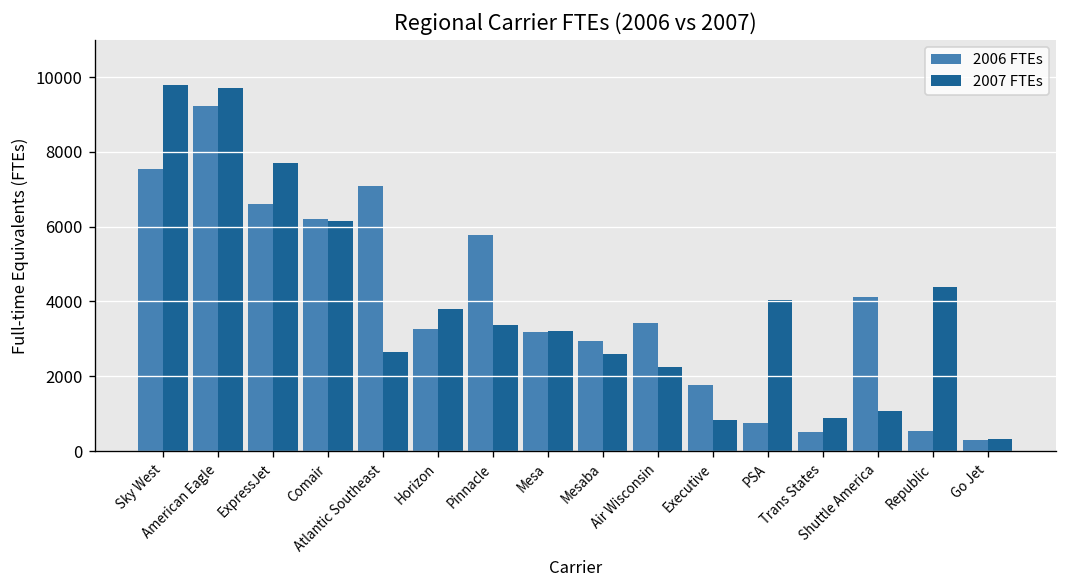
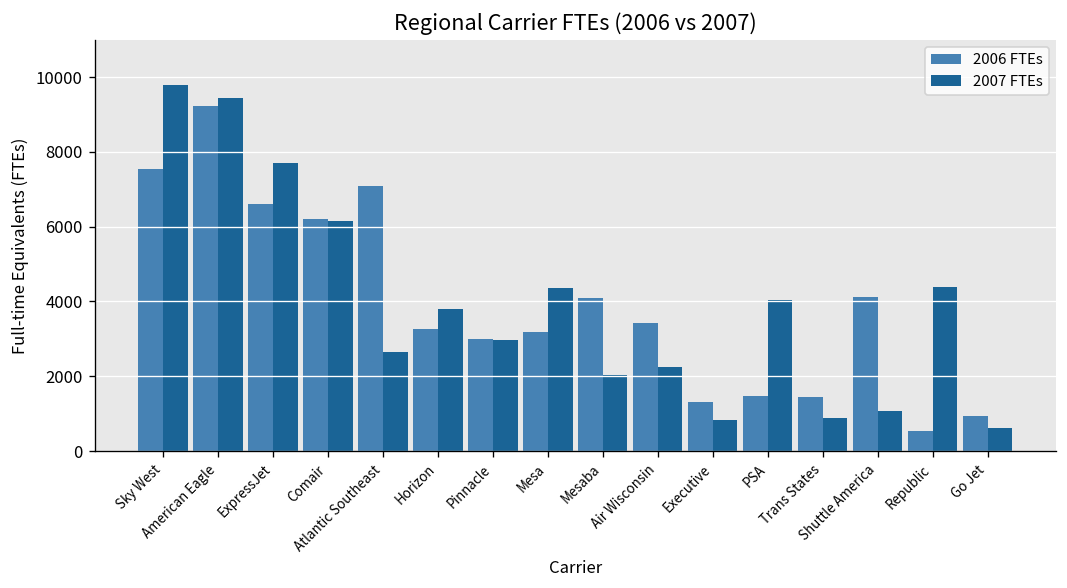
  {
    "2006 FTEs": {
      "Sky West": 7500,
      "American Eagle": 9200,
      "ExpressJet": 6600,
      "Comair": 6200,
      "Atlantic Southeast": 7100,
      "Horizon": 3300,
-     "Pinnacle": 5800,
+     "Pinnacle": 3000,
      "Mesa": 3200,
-     "Mesaba": 3000,
+     "Mesaba": 4100,
      "Air Wisconsin": 3400,
-     "Executive": 1800,
-     "PSA": 700,
-     "Trans States": 500,
+     "Executive": 1300,
+     "PSA": 1500,
+     "Trans States": 1400,
      "Shuttle America": 4100,
      "Republic": 500,
-     "Go Jet": 300
+     "Go Jet": 900
    },
    "2007 FTEs": {
      "Sky West": 9800,
-     "American Eagle": 9700,
+     "American Eagle": 9400,
      "ExpressJet": 7700,
      "Comair": 6200,
      "Atlantic Southeast": 2600,
      "Horizon": 3800,
-     "Pinnacle": 3400,
-     "Mesa": 3200,
-     "Mesaba": 2600,
+     "Pinnacle": 3000,
+     "Mesa": 4400,
+     "Mesaba": 2000,
      "Air Wisconsin": 2300,
      "Executive": 800,
      "PSA": 4000,
      "Trans States": 900,
      "Shuttle America": 1100,
      "Republic": 4400,
-     "Go Jet": 300
+     "Go Jet": 600
    }
  }
